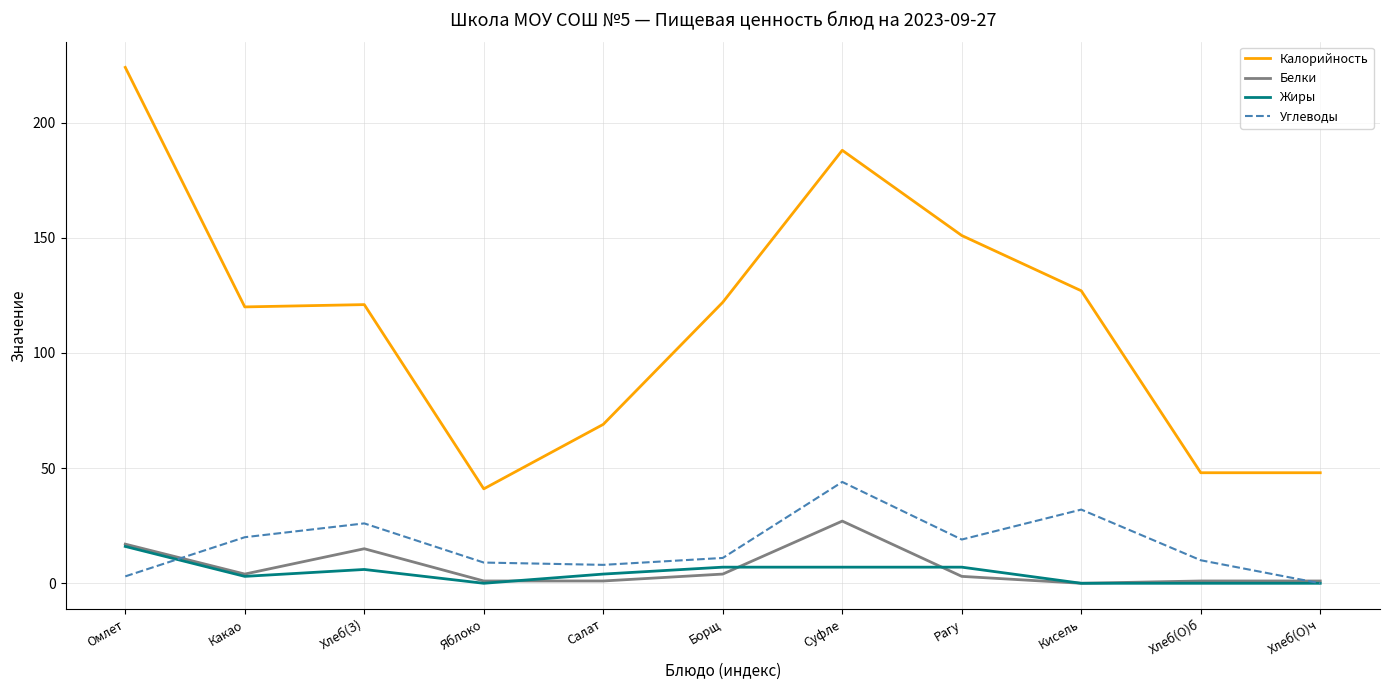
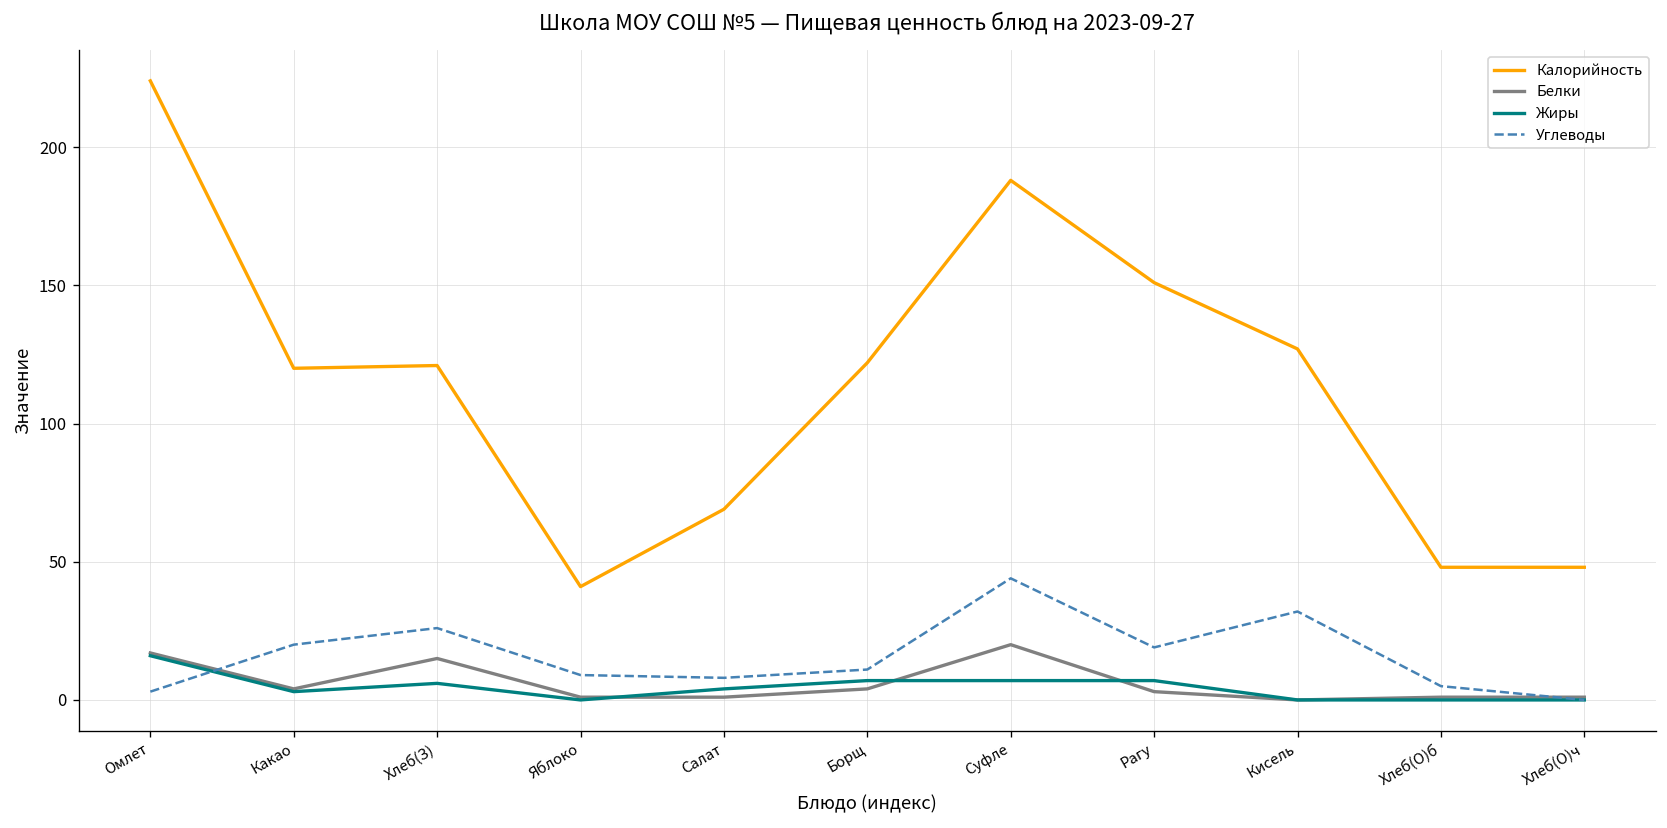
  {
    "Калорийность": {
      "Омлет": 224,
      "Какао": 120,
      "Хлеб(З)": 121,
      "Яблоко": 41,
      "Салат": 69,
      "Борщ": 122,
      "Суфле": 188,
      "Рагу": 151,
      "Кисель": 127,
      "Хлеб(О)б": 48,
      "Хлеб(О)ч": 48
    },
    "Белки": {
      "Хлеб(З)": 15,
      "Салат": 1,
      "Борщ": 4,
-     "Суфле": 27,
+     "Суфле": 20,
      "Рагу": 3
    },
    "Жиры": {
      "Хлеб(З)": 6,
      "Салат": 4,
      "Борщ": 7,
      "Суфле": 7,
      "Рагу": 7
    },
    "Углеводы": {
      "Омлет": 3,
      "Какао": 20,
      "Хлеб(З)": 26,
      "Яблоко": 9,
      "Салат": 8,
      "Борщ": 11,
      "Суфле": 44,
      "Рагу": 19,
      "Кисель": 32,
-     "Хлеб(О)б": 10
+     "Хлеб(О)б": 5
    }
  }
